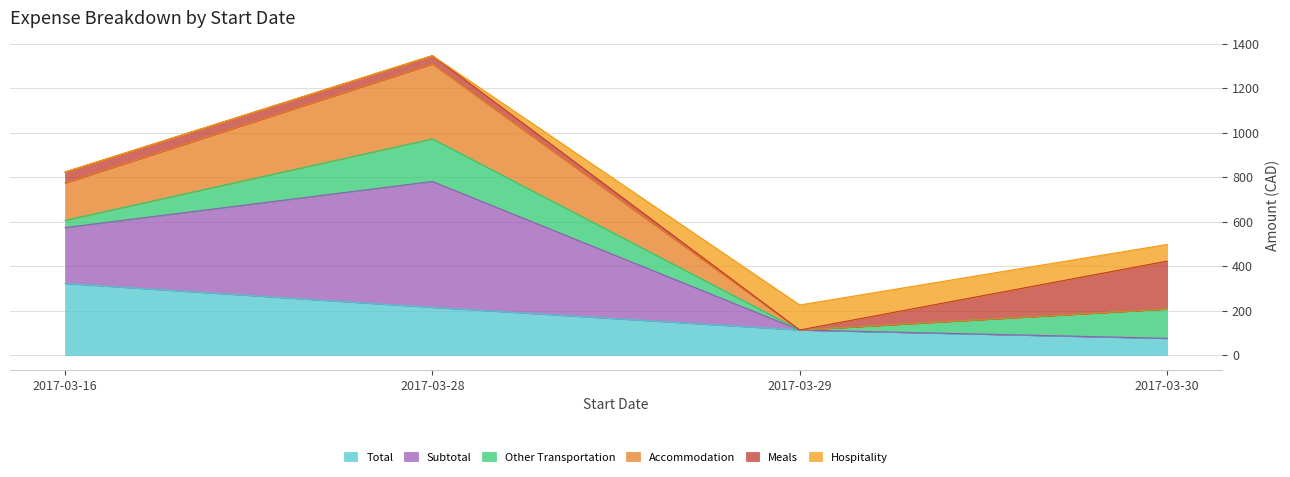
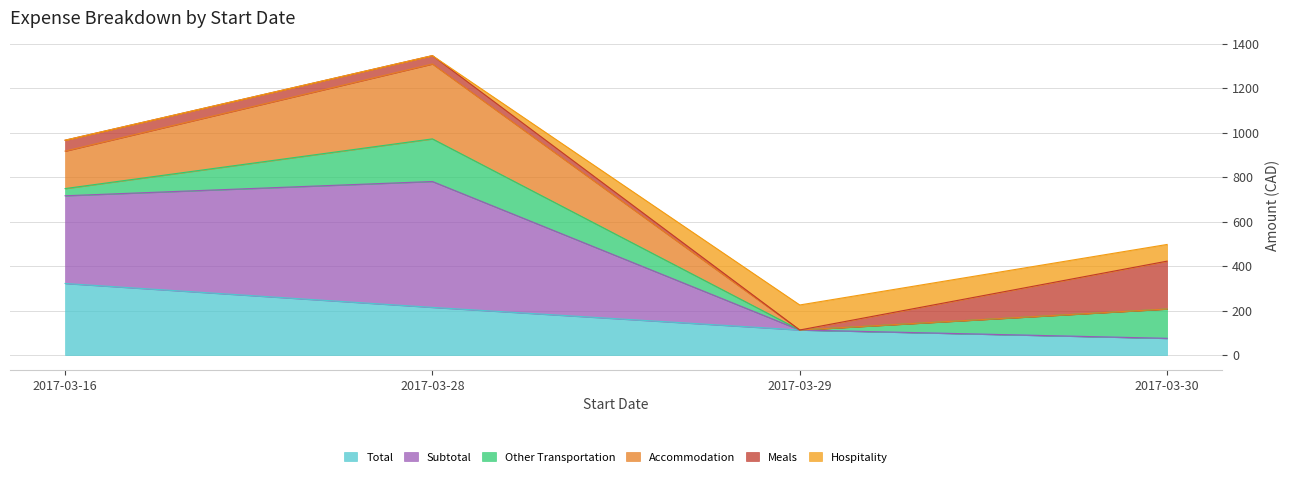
  {
    "Total": {
      "2017-03-16": 320,
      "2017-03-28": 210
    },
    "Subtotal": {
-     "2017-03-16": 250,
+     "2017-03-16": 390,
      "2017-03-28": 570
    },
    "Other Transportation": {
      "2017-03-16": 30,
      "2017-03-28": 190
    },
    "Meals": {
      "2017-03-30": 220
    }
  }
